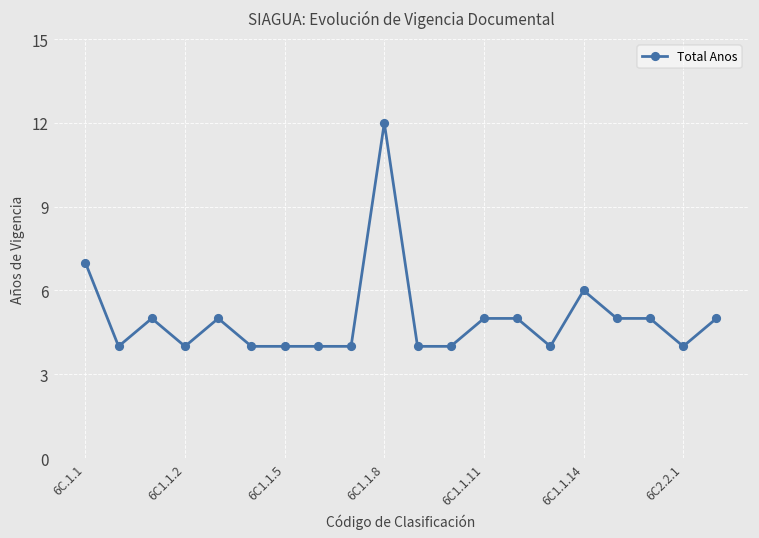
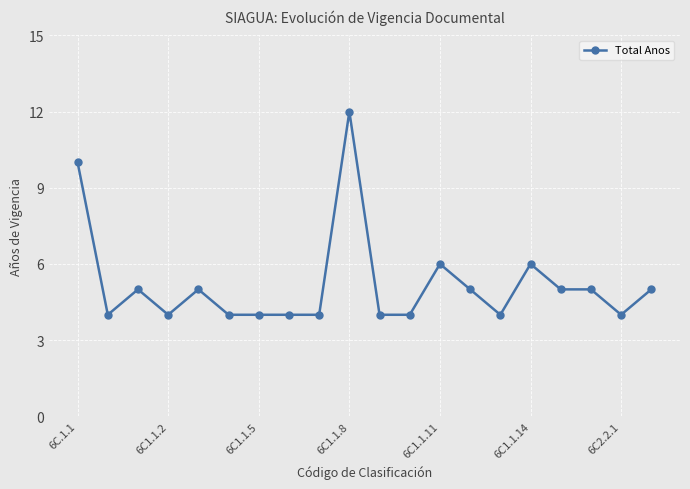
  {
-   "6C.1.1": 7,
+   "6C.1.1": 10,
    "6C1.1.2": 4,
    "6C1.1.5": 4,
    "6C1.1.8": 12,
-   "6C1.1.11": 5,
+   "6C1.1.11": 6,
    "6C1.1.14": 6,
    "6C2.2.1": 4
  }
